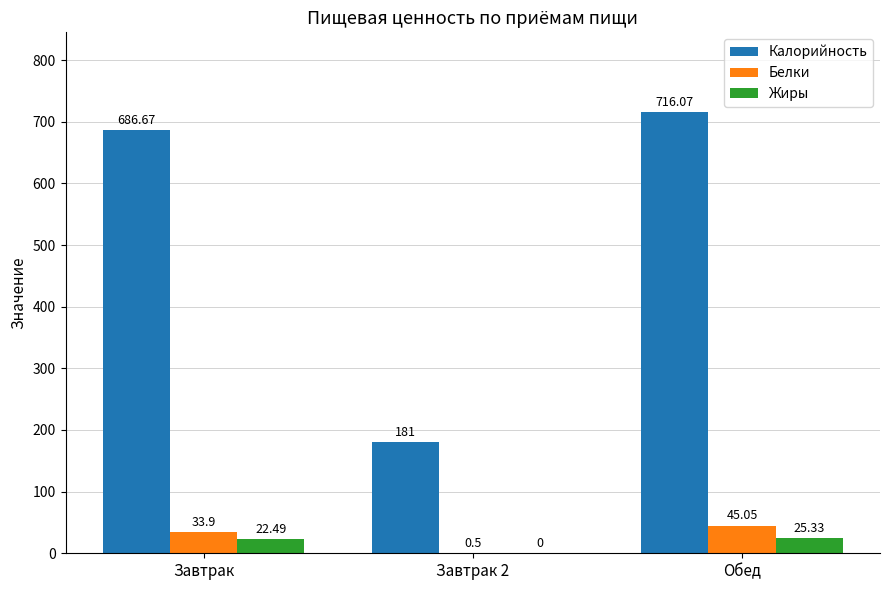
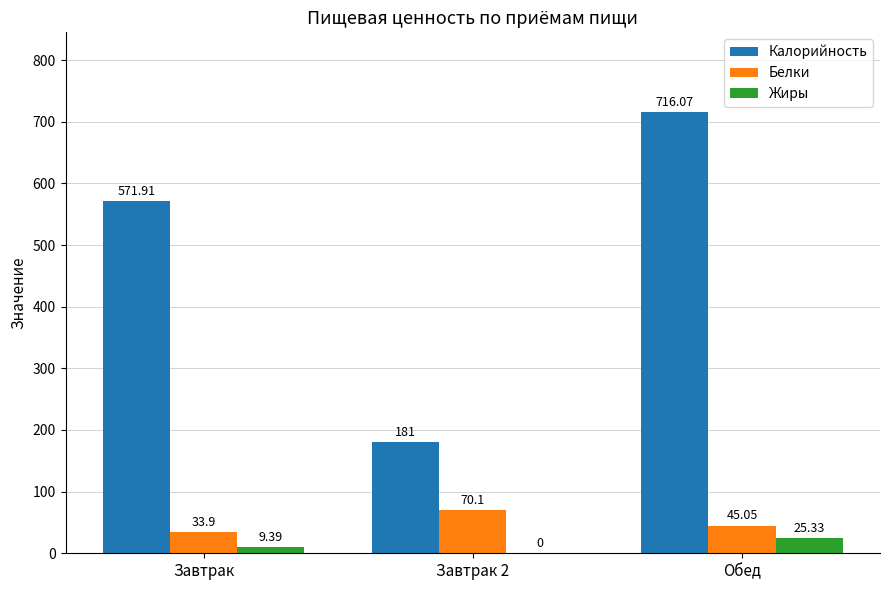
  {
    "Калорийность": {
-     "Завтрак": 686.67,
+     "Завтрак": 571.91,
      "Завтрак 2": 181,
      "Обед": 716.07
    },
    "Белки": {
      "Завтрак": 33.9,
-     "Завтрак 2": 0.5,
+     "Завтрак 2": 70.1,
      "Обед": 45.05
    },
    "Жиры": {
-     "Завтрак": 22.49,
+     "Завтрак": 9.39,
      "Завтрак 2": 0,
      "Обед": 25.33
    }
  }
